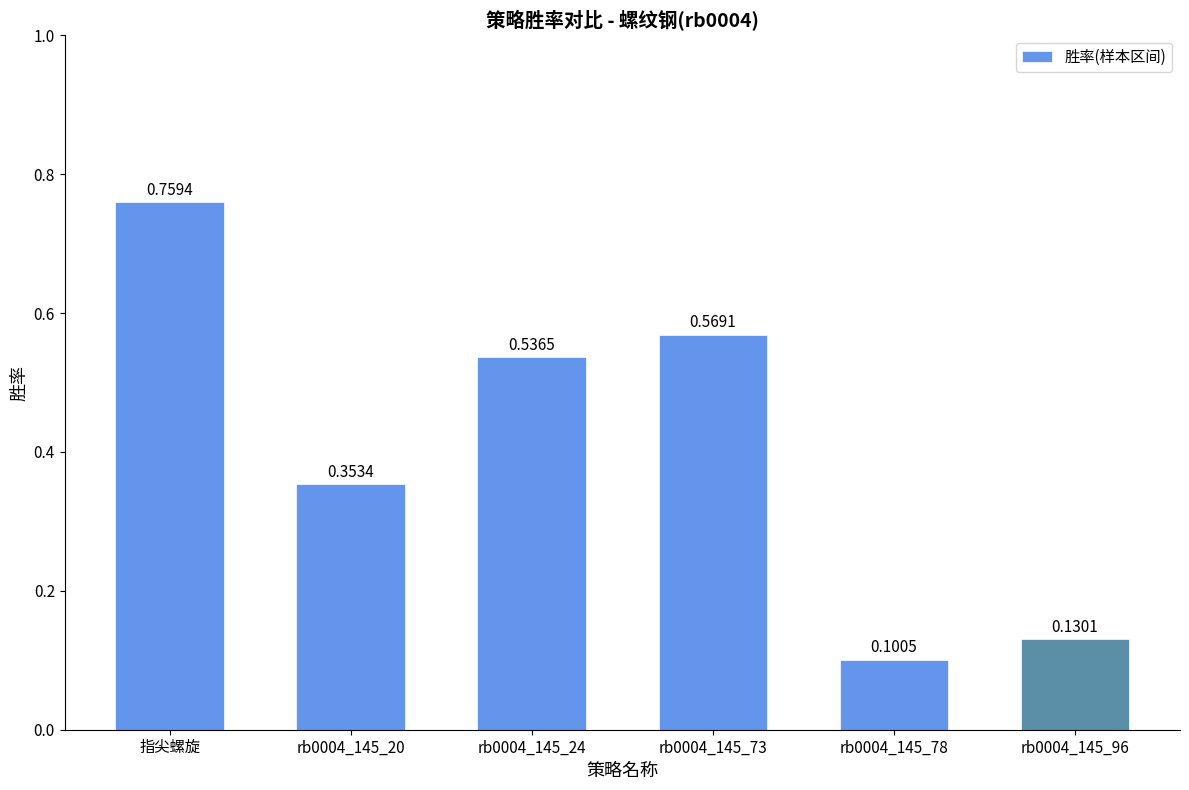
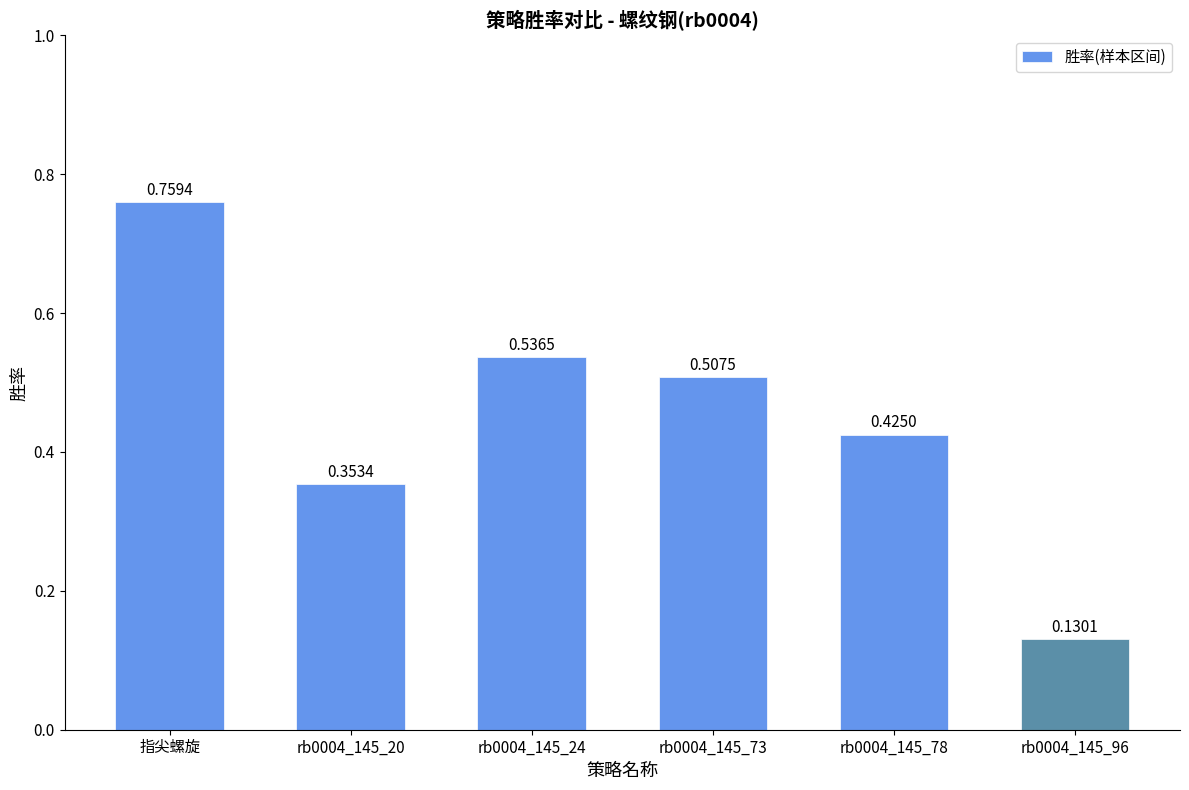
  {
    "指尖螺旋": 0.7594,
    "rb0004_145_20": 0.3534,
    "rb0004_145_24": 0.5365,
-   "rb0004_145_73": 0.5691,
-   "rb0004_145_78": 0.1005,
+   "rb0004_145_73": 0.5075,
+   "rb0004_145_78": 0.4250,
    "rb0004_145_96": 0.1301
  }
